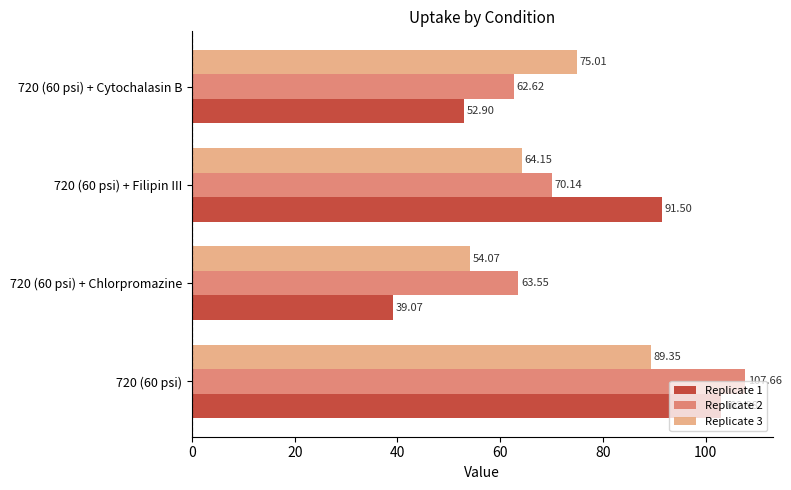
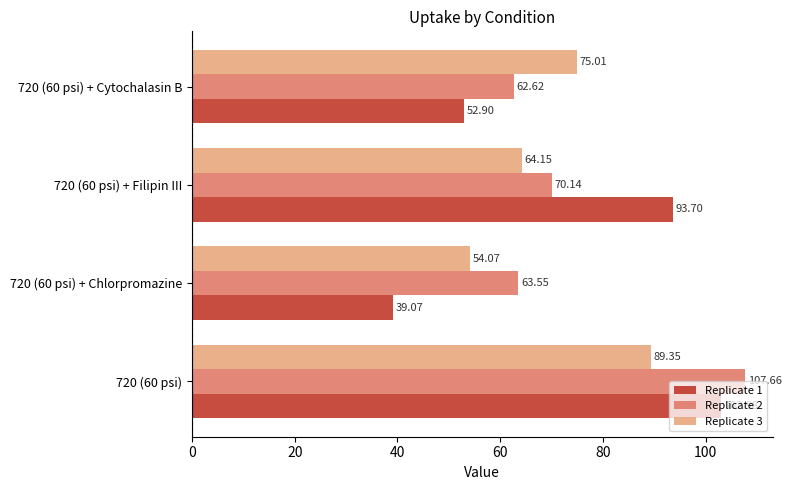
  {
    "Replicate 1": {
      "720 (60 psi) + Cytochalasin B": 52.90,
-     "720 (60 psi) + Filipin III": 91.50,
+     "720 (60 psi) + Filipin III": 93.70,
      "720 (60 psi) + Chlorpromazine": 39.07
    }
  }
